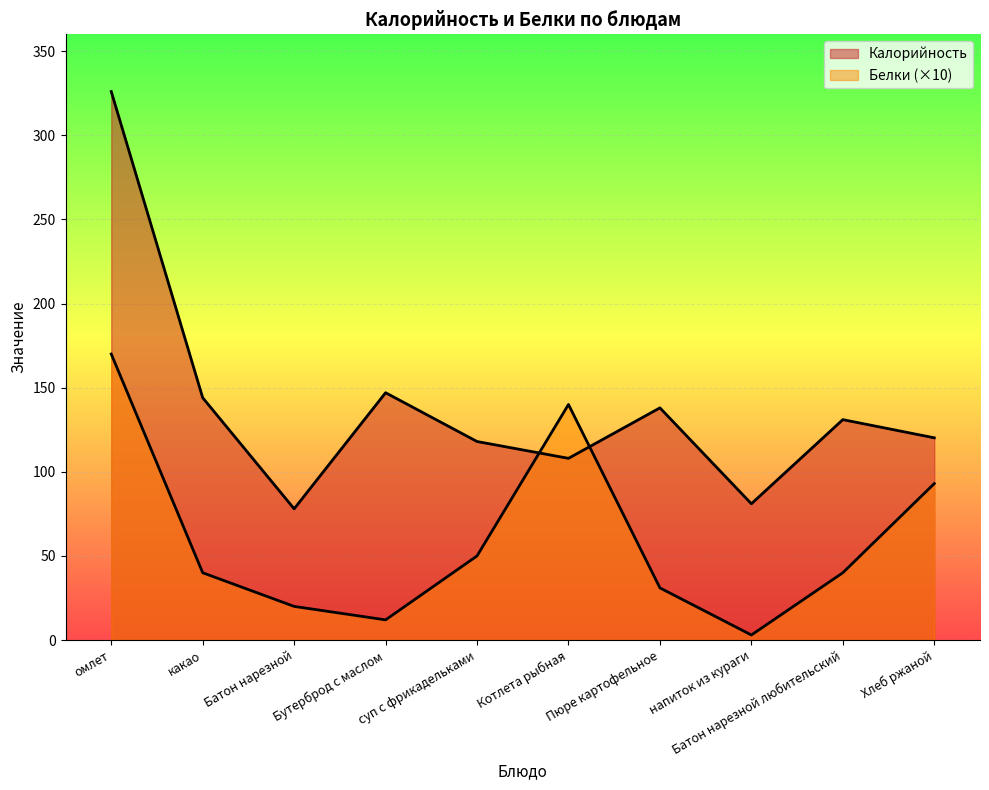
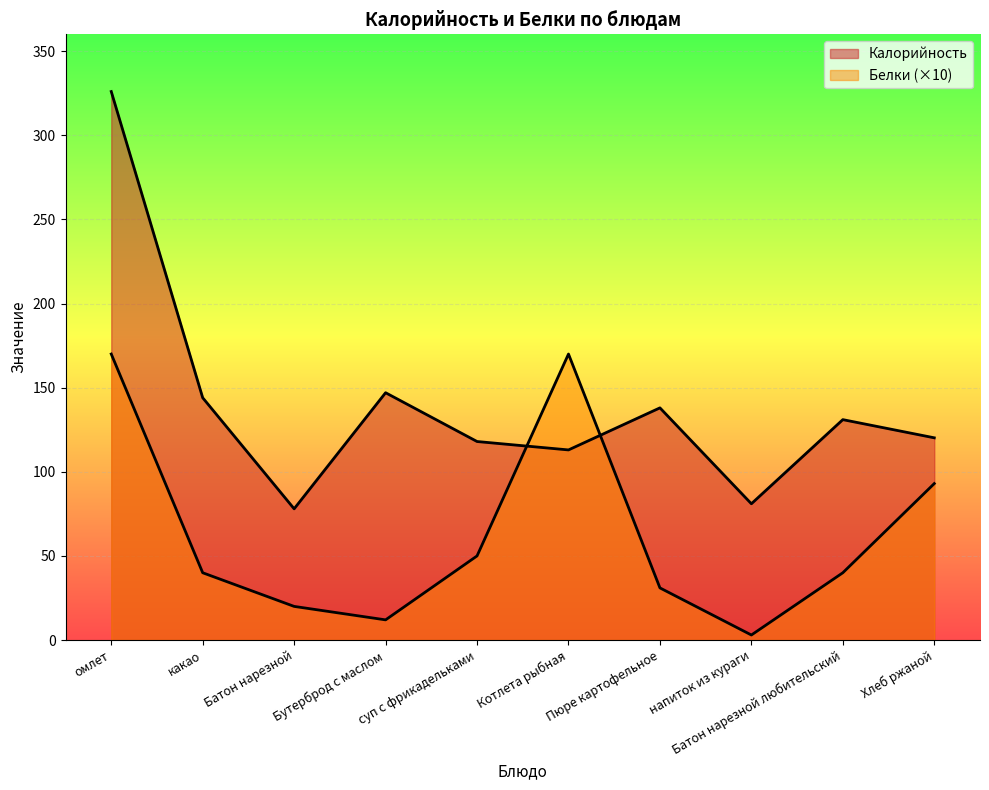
  {
    "Калорийность": {
      "омлет": 326,
      "какао": 144,
      "Батон нарезной": 78,
      "Бутерброд с маслом": 147,
      "суп с фрикадельками": 118,
-     "Котлета рыбная": 108,
+     "Котлета рыбная": 113,
      "Пюре картофельное": 138,
      "напиток из кураги": 81,
      "Батон нарезной любительский": 131,
      "Хлеб ржаной": 120
    },
    "Белки (×10)": {
      "омлет": 170,
      "какао": 40,
      "Батон нарезной": 20,
      "Бутерброд с маслом": 12,
      "суп с фрикадельками": 50,
-     "Котлета рыбная": 140,
+     "Котлета рыбная": 170,
      "Пюре картофельное": 31,
      "напиток из кураги": 3,
      "Батон нарезной любительский": 40,
      "Хлеб ржаной": 93
    }
  }
